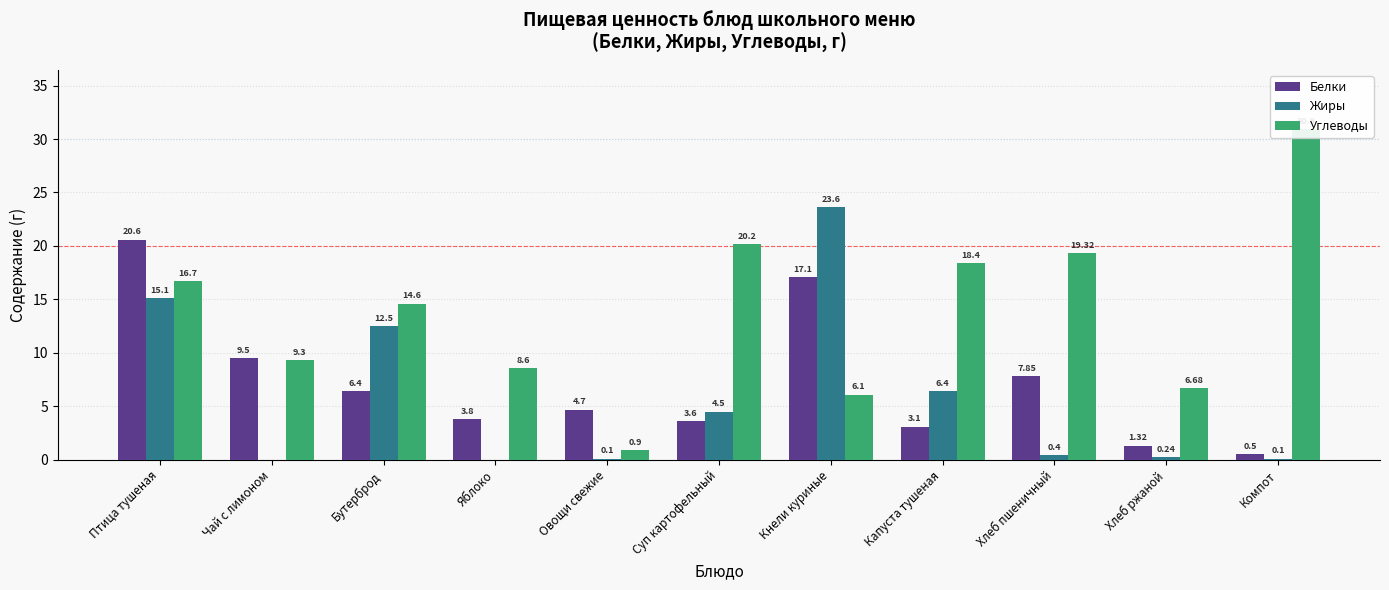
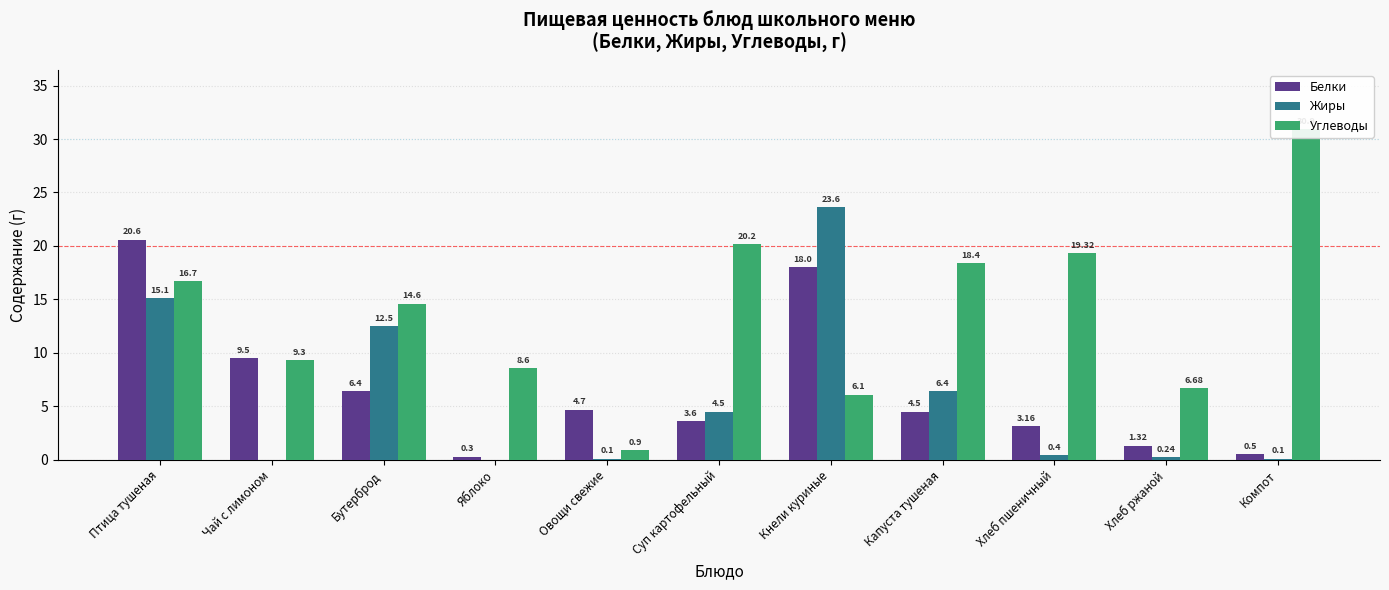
  {
    "Белки": {
      "Птица тушеная": 20.6,
      "Чай с лимоном": 9.5,
      "Бутерброд": 6.4,
-     "Яблоко": 3.8,
+     "Яблоко": 0.3,
      "Овощи свежие": 4.7,
      "Суп картофельный": 3.6,
-     "Кнели куриные": 17.1,
-     "Капуста тушеная": 3.1,
-     "Хлеб пшеничный": 7.85,
+     "Кнели куриные": 18.0,
+     "Капуста тушеная": 4.5,
+     "Хлеб пшеничный": 3.16,
      "Хлеб ржаной": 1.32,
      "Компот": 0.5
    }
  }
